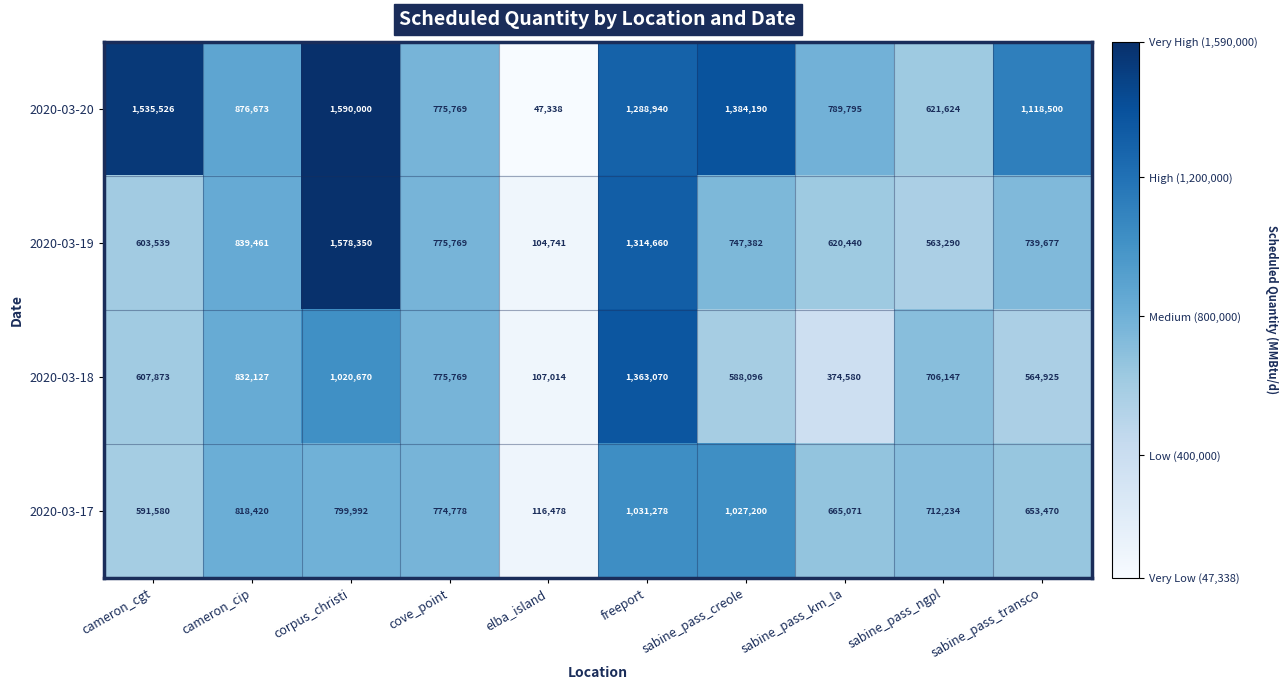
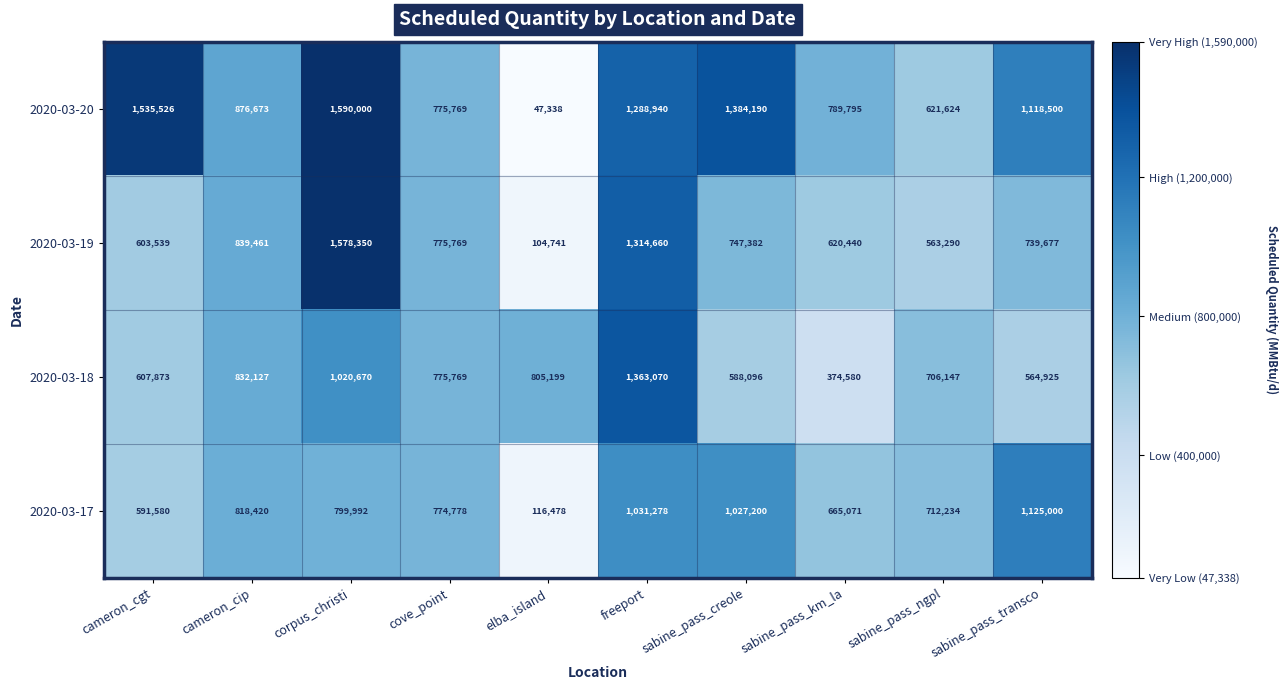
  {
    "2020-03-20": {
      "cameron_cgt": "1,535,526",
      "cameron_cip": "876,673",
      "corpus_christi": "1,590,000",
      "cove_point": "775,769",
      "elba_island": "47,338",
      "freeport": "1,288,940",
      "sabine_pass_creole": "1,384,190",
      "sabine_pass_km_la": "789,795",
      "sabine_pass_ngpl": "621,624",
      "sabine_pass_transco": "1,118,500"
    },
    "2020-03-19": {
      "cameron_cgt": "603,539",
      "cameron_cip": "839,461",
      "corpus_christi": "1,578,350",
      "cove_point": "775,769",
      "elba_island": "104,741",
      "freeport": "1,314,660",
      "sabine_pass_creole": "747,382",
      "sabine_pass_km_la": "620,440",
      "sabine_pass_ngpl": "563,290",
      "sabine_pass_transco": "739,677"
    },
    "2020-03-18": {
      "cameron_cgt": "607,873",
      "cameron_cip": "832,127",
      "corpus_christi": "1,020,670",
      "cove_point": "775,769",
-     "elba_island": "107,014",
+     "elba_island": "805,199",
      "freeport": "1,363,070",
      "sabine_pass_creole": "588,096",
      "sabine_pass_km_la": "374,580",
      "sabine_pass_ngpl": "706,147",
      "sabine_pass_transco": "564,925"
    },
    "2020-03-17": {
      "cameron_cgt": "591,580",
      "cameron_cip": "818,420",
      "corpus_christi": "799,992",
      "cove_point": "774,778",
      "elba_island": "116,478",
      "freeport": "1,031,278",
      "sabine_pass_creole": "1,027,200",
      "sabine_pass_km_la": "665,071",
      "sabine_pass_ngpl": "712,234",
-     "sabine_pass_transco": "653,470"
+     "sabine_pass_transco": "1,125,000"
    }
  }
